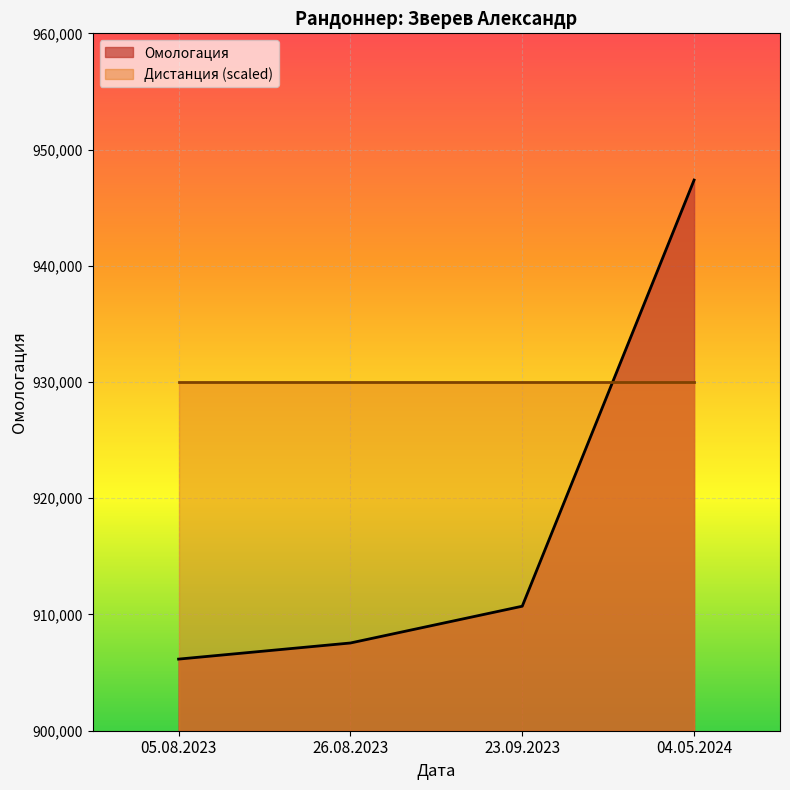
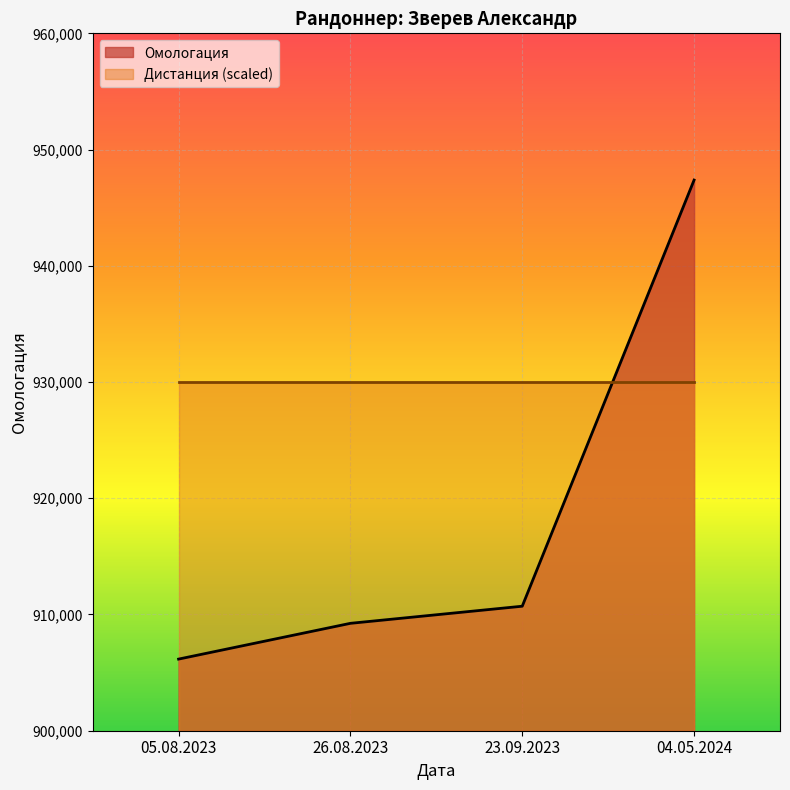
  {
    "Омологация": {
      "05.08.2023": "906,200",
-     "26.08.2023": "907,500",
+     "26.08.2023": "909,200",
      "23.09.2023": "910,700",
      "04.05.2024": "947,400"
    },
    "Дистанция (scaled)": {
      "05.08.2023": "930,000",
      "26.08.2023": "930,000",
      "23.09.2023": "930,000",
      "04.05.2024": "930,000"
    }
  }
